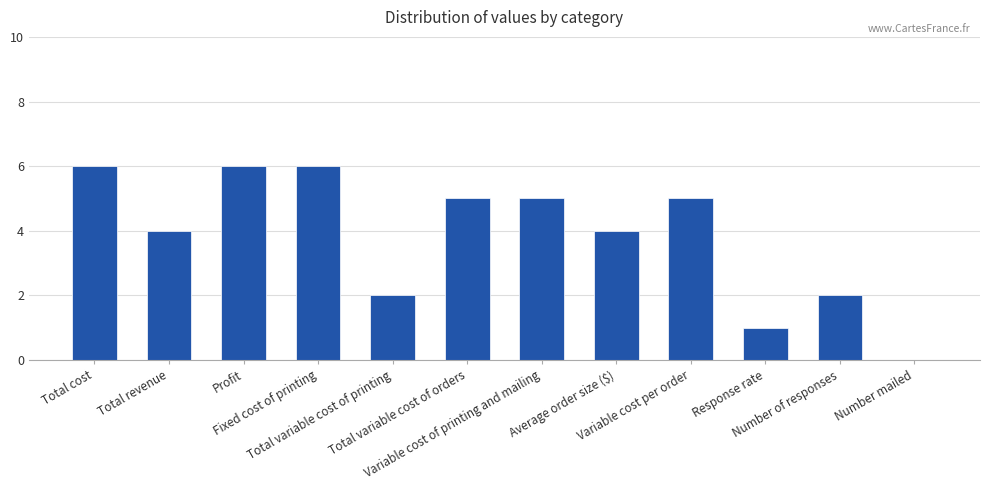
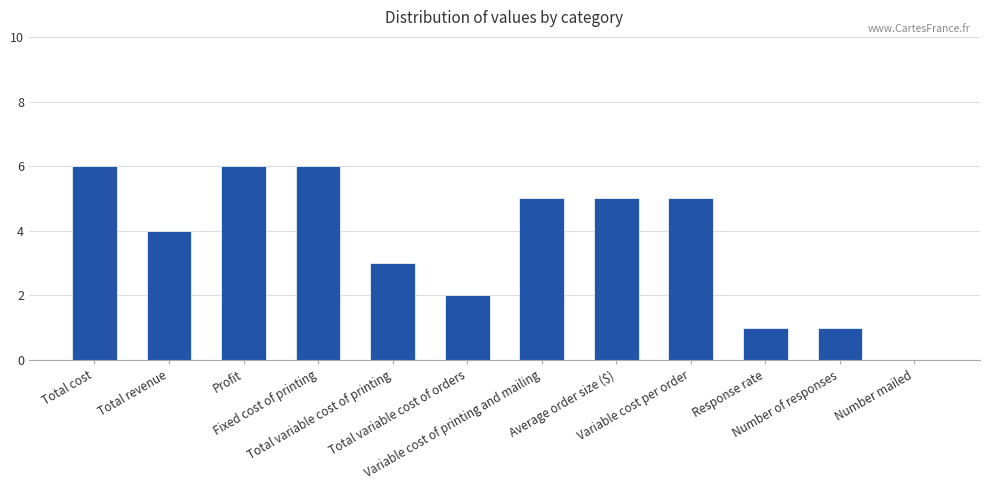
  {
    "Total cost": 6,
    "Total revenue": 4,
    "Profit": 6,
    "Fixed cost of printing": 6,
-   "Total variable cost of printing": 2,
-   "Total variable cost of orders": 5,
+   "Total variable cost of printing": 3,
+   "Total variable cost of orders": 2,
    "Variable cost of printing and mailing": 5,
-   "Average order size ($)": 4,
+   "Average order size ($)": 5,
    "Variable cost per order": 5,
    "Response rate": 1,
-   "Number of responses": 2,
+   "Number of responses": 1,
    "Number mailed": 0
  }
